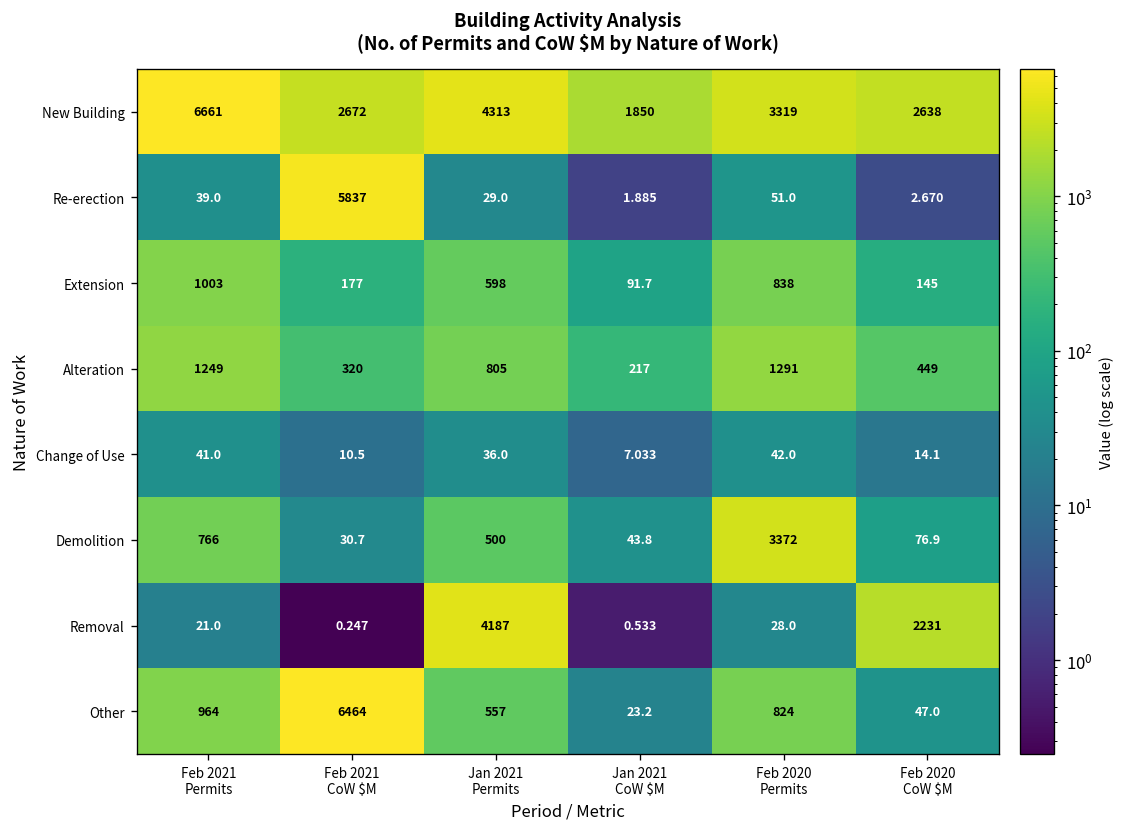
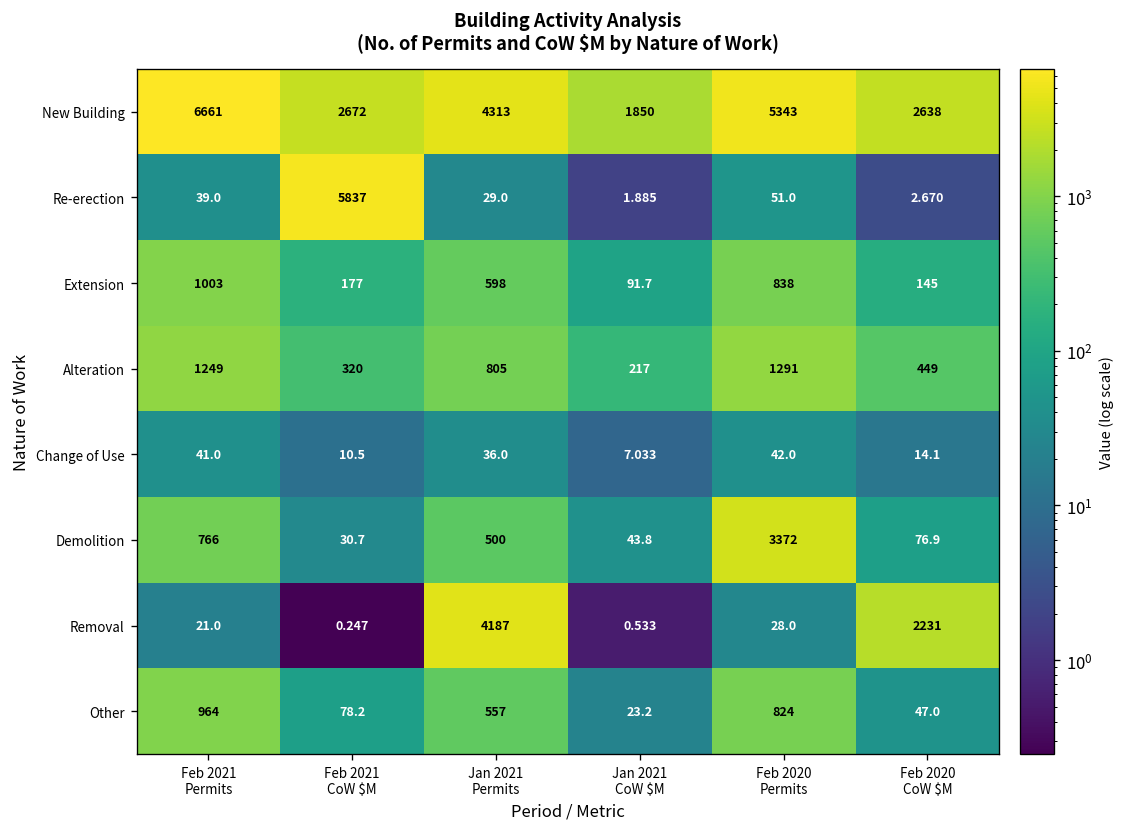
  {
    "New Building": {
      "Feb 2021 Permits": 6661,
      "Feb 2021 CoW $M": 2672,
      "Jan 2021 Permits": 4313,
      "Jan 2021 CoW $M": 1850,
-     "Feb 2020 Permits": 3319,
+     "Feb 2020 Permits": 5343,
      "Feb 2020 CoW $M": 2638
    },
    "Re-erection": {
      "Feb 2021 Permits": 39.0,
      "Feb 2021 CoW $M": 5837,
      "Jan 2021 Permits": 29.0,
      "Jan 2021 CoW $M": 1.885,
      "Feb 2020 Permits": 51.0,
      "Feb 2020 CoW $M": 2.670
    },
    "Extension": {
      "Feb 2021 Permits": 1003,
      "Feb 2021 CoW $M": 177,
      "Jan 2021 Permits": 598,
      "Jan 2021 CoW $M": 91.7,
      "Feb 2020 Permits": 838,
      "Feb 2020 CoW $M": 145
    },
    "Alteration": {
      "Feb 2021 Permits": 1249,
      "Feb 2021 CoW $M": 320,
      "Jan 2021 Permits": 805,
      "Jan 2021 CoW $M": 217,
      "Feb 2020 Permits": 1291,
      "Feb 2020 CoW $M": 449
    },
    "Change of Use": {
      "Feb 2021 Permits": 41.0,
      "Feb 2021 CoW $M": 10.5,
      "Jan 2021 Permits": 36.0,
      "Jan 2021 CoW $M": 7.033,
      "Feb 2020 Permits": 42.0,
      "Feb 2020 CoW $M": 14.1
    },
    "Demolition": {
      "Feb 2021 Permits": 766,
      "Feb 2021 CoW $M": 30.7,
      "Jan 2021 Permits": 500,
      "Jan 2021 CoW $M": 43.8,
      "Feb 2020 Permits": 3372,
      "Feb 2020 CoW $M": 76.9
    },
    "Removal": {
      "Feb 2021 Permits": 21.0,
      "Feb 2021 CoW $M": 0.247,
      "Jan 2021 Permits": 4187,
      "Jan 2021 CoW $M": 0.533,
      "Feb 2020 Permits": 28.0,
      "Feb 2020 CoW $M": 2231
    },
    "Other": {
      "Feb 2021 Permits": 964,
-     "Feb 2021 CoW $M": 6464,
+     "Feb 2021 CoW $M": 78.2,
      "Jan 2021 Permits": 557,
      "Jan 2021 CoW $M": 23.2,
      "Feb 2020 Permits": 824,
      "Feb 2020 CoW $M": 47.0
    }
  }
